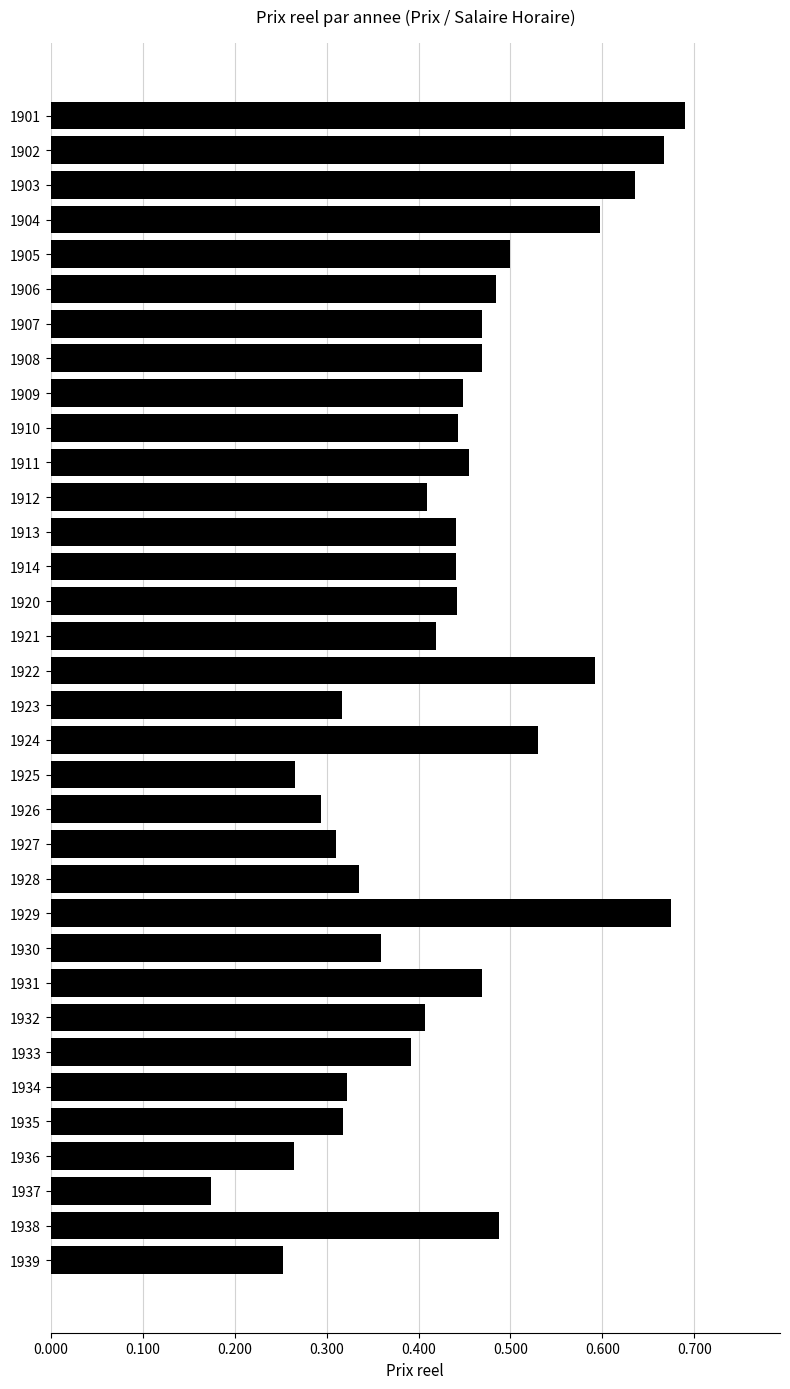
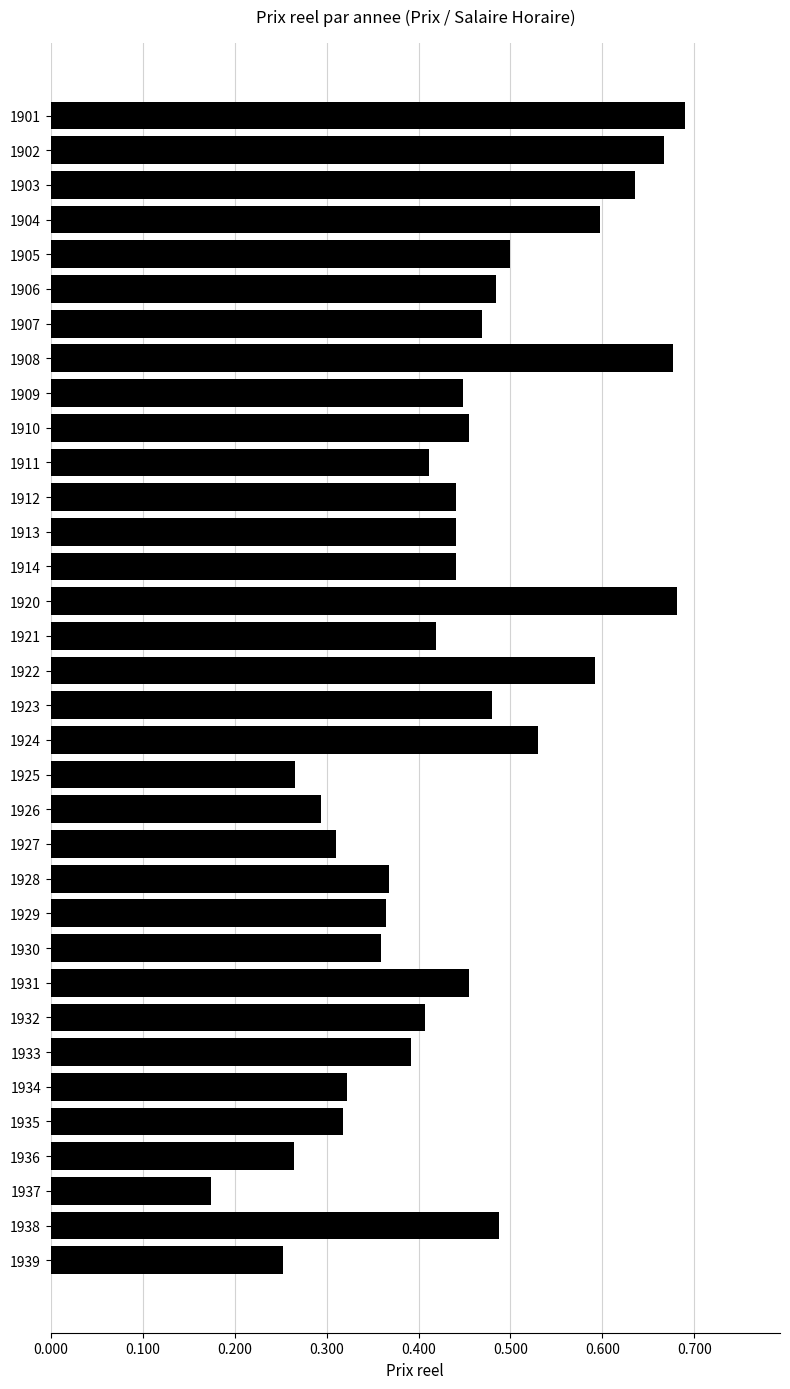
  {
    "1901": 0.69,
    "1902": 0.67,
    "1903": 0.64,
    "1904": 0.60,
    "1905": 0.50,
    "1906": 0.48,
    "1907": 0.47,
-   "1908": 0.47,
+   "1908": 0.68,
    "1909": 0.45,
-   "1910": 0.44,
-   "1911": 0.45,
-   "1912": 0.41,
+   "1910": 0.45,
+   "1911": 0.41,
+   "1912": 0.44,
    "1913": 0.44,
    "1914": 0.44,
-   "1920": 0.44,
+   "1920": 0.68,
    "1921": 0.42,
    "1922": 0.59,
-   "1923": 0.32,
+   "1923": 0.48,
    "1924": 0.53,
    "1925": 0.27,
    "1926": 0.29,
    "1927": 0.31,
-   "1928": 0.33,
-   "1929": 0.67,
+   "1928": 0.37,
+   "1929": 0.36,
    "1930": 0.36,
-   "1931": 0.47,
+   "1931": 0.45,
    "1932": 0.41,
    "1933": 0.39,
    "1934": 0.32,
    "1935": 0.32,
    "1936": 0.26,
    "1937": 0.17,
    "1938": 0.49,
    "1939": 0.25
  }
